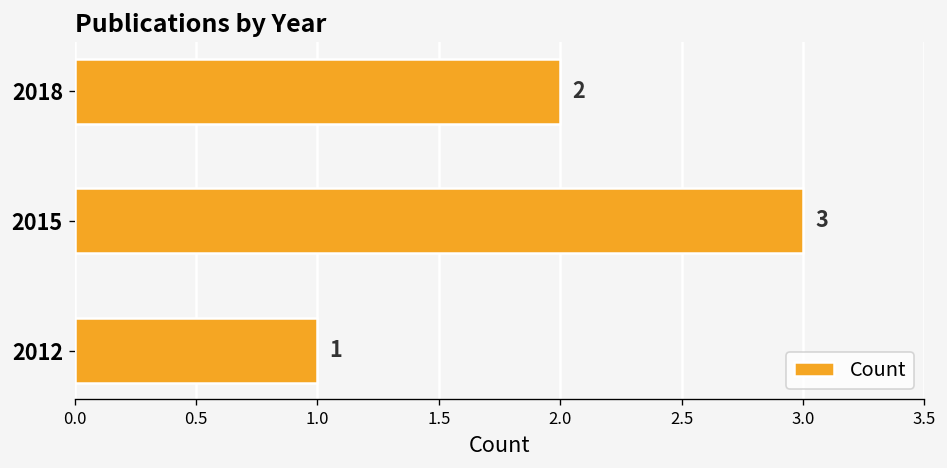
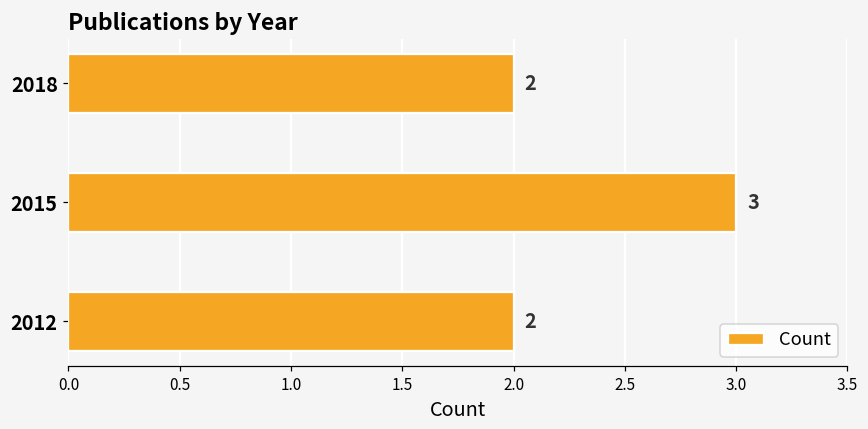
  {
    "2018": 2,
    "2015": 3,
-   "2012": 1
+   "2012": 2
  }
